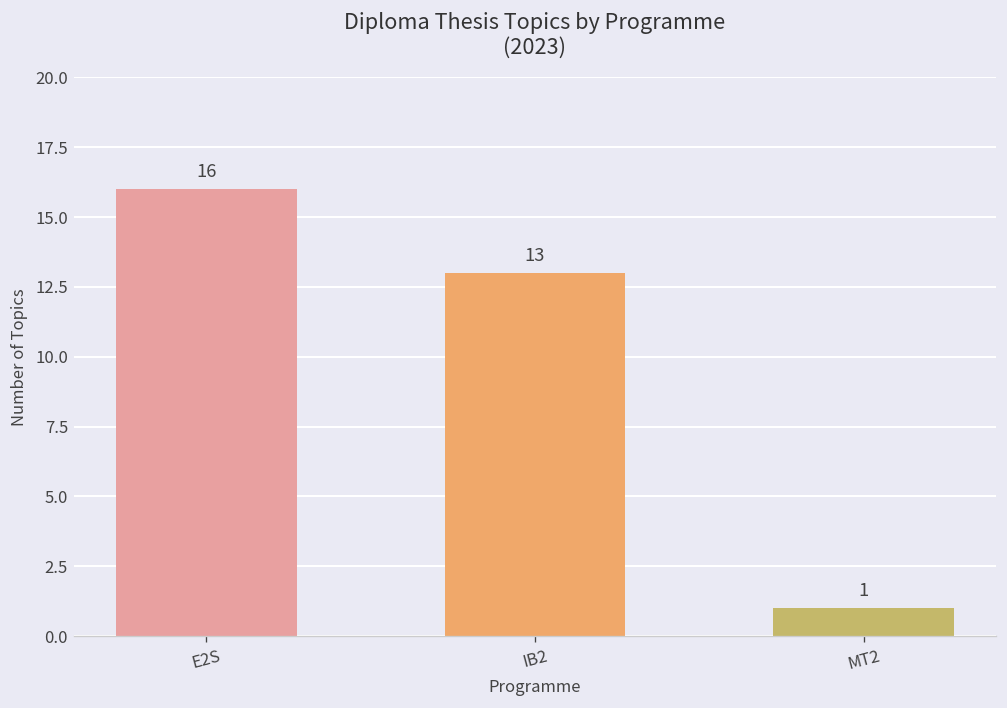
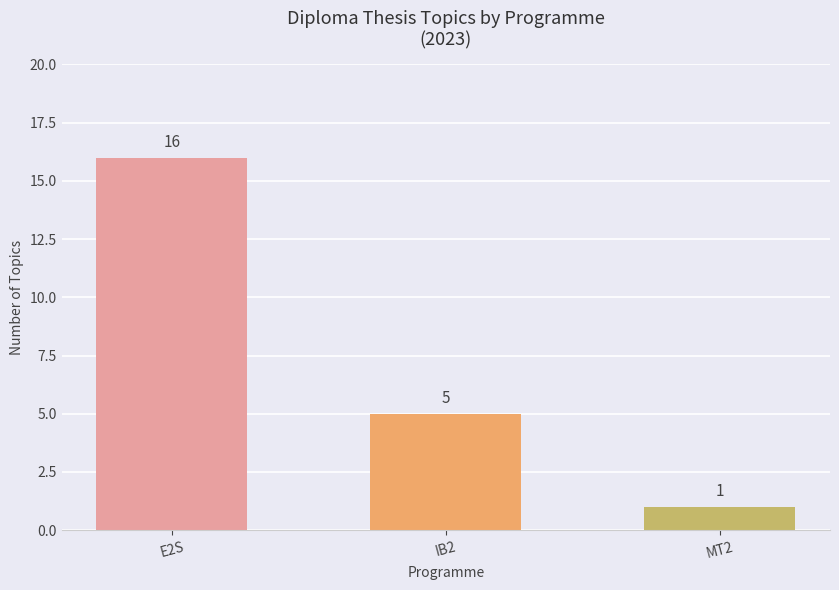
  {
    "E2S": 16,
-   "IB2": 13,
+   "IB2": 5,
    "MT2": 1
  }
